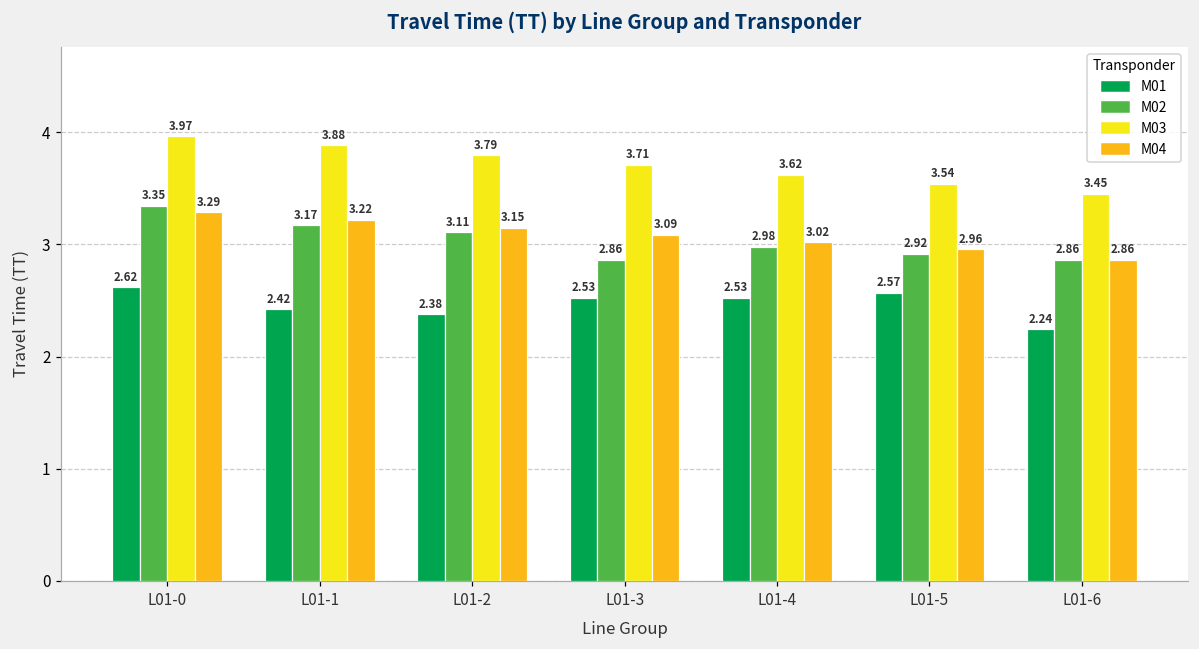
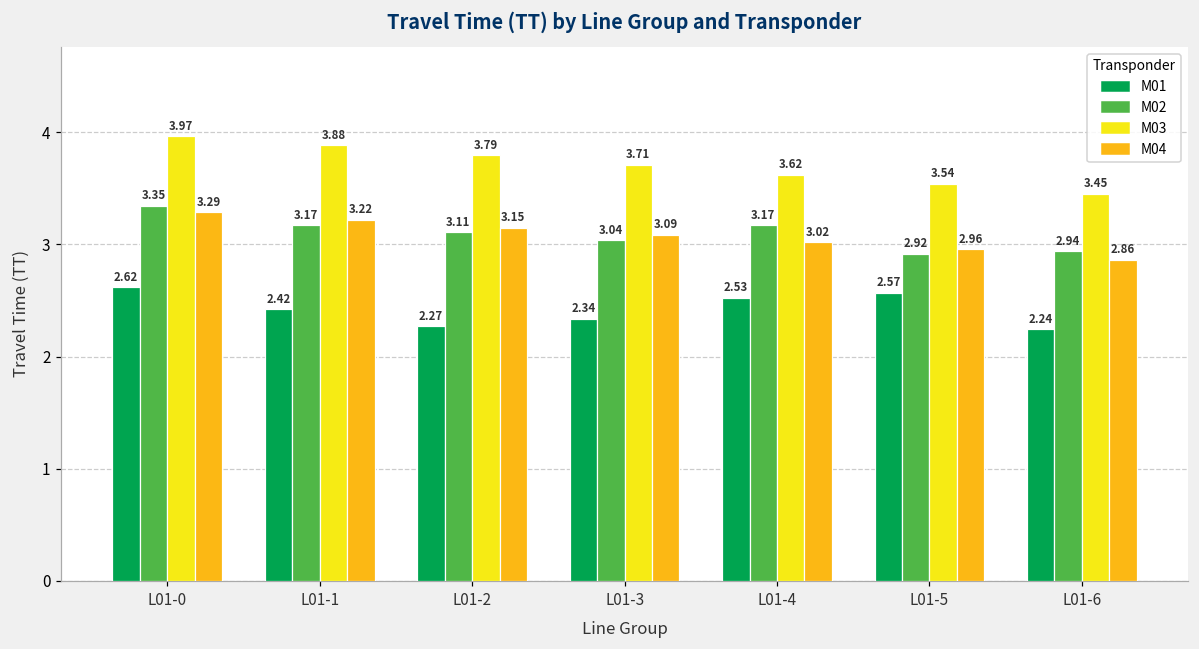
  {
    "M01": {
      "L01-0": 2.62,
      "L01-1": 2.42,
-     "L01-2": 2.38,
-     "L01-3": 2.53,
+     "L01-2": 2.27,
+     "L01-3": 2.34,
      "L01-4": 2.53,
      "L01-5": 2.57,
      "L01-6": 2.24
    },
    "M02": {
      "L01-0": 3.35,
      "L01-1": 3.17,
      "L01-2": 3.11,
-     "L01-3": 2.86,
-     "L01-4": 2.98,
+     "L01-3": 3.04,
+     "L01-4": 3.17,
      "L01-5": 2.92,
-     "L01-6": 2.86
+     "L01-6": 2.94
    }
  }
